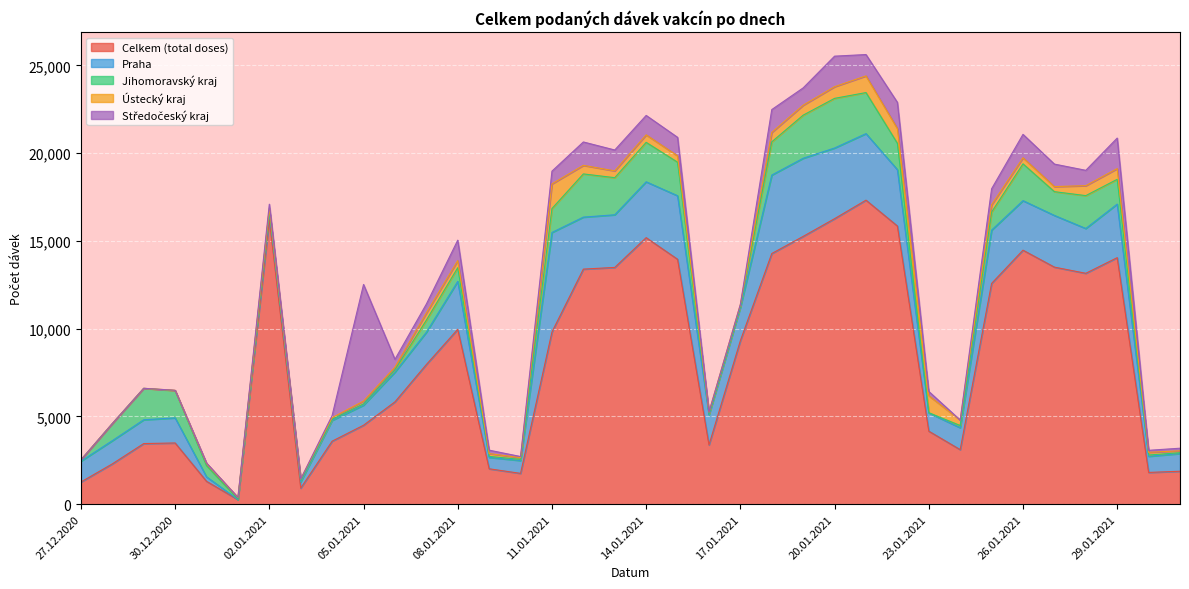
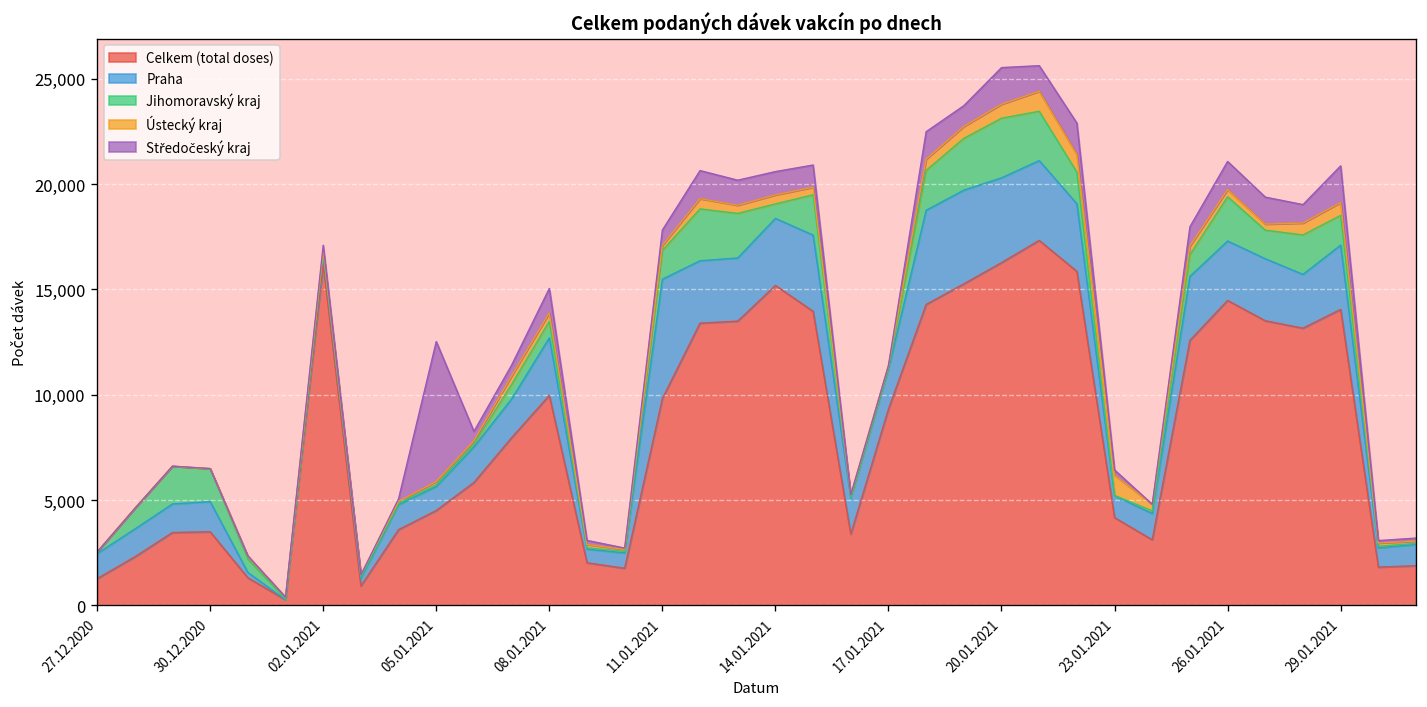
  {
    "Celkem (total doses)": {
      "27.12.2020": "1,300",
      "30.12.2020": "3,500",
      "02.01.2021": "16,200",
      "05.01.2021": "4,500",
      "08.01.2021": "10,000",
      "11.01.2021": "9,800",
      "14.01.2021": "15,200",
      "17.01.2021": "9,300",
      "20.01.2021": "16,300",
      "23.01.2021": "4,200",
      "26.01.2021": "14,500",
      "29.01.2021": "14,100"
    },
    "Praha": {
      "30.12.2020": "1,400",
      "08.01.2021": "2,700",
      "11.01.2021": "5,700",
      "14.01.2021": "3,200",
      "20.01.2021": "4,000",
      "26.01.2021": "2,800",
      "29.01.2021": "3,100"
    },
    "Jihomoravský kraj": {
      "08.01.2021": "800",
      "11.01.2021": "1,400",
-     "14.01.2021": "2,200",
+     "14.01.2021": "700",
      "20.01.2021": "2,800",
      "26.01.2021": "2,100",
      "29.01.2021": "1,400"
    },
    "Ústecký kraj": {
      "05.01.2021": "200",
      "08.01.2021": "400",
-     "11.01.2021": "1,400",
+     "11.01.2021": "200",
      "14.01.2021": "400",
      "20.01.2021": "700",
      "23.01.2021": "1,000",
      "26.01.2021": "300",
      "29.01.2021": "600"
    },
    "Středočeský kraj": {
      "02.01.2021": "200",
      "05.01.2021": "6,600",
      "08.01.2021": "1,200",
      "11.01.2021": "700",
      "14.01.2021": "1,100",
      "20.01.2021": "1,700",
      "23.01.2021": "200",
      "26.01.2021": "1,300",
      "29.01.2021": "1,700"
    }
  }
